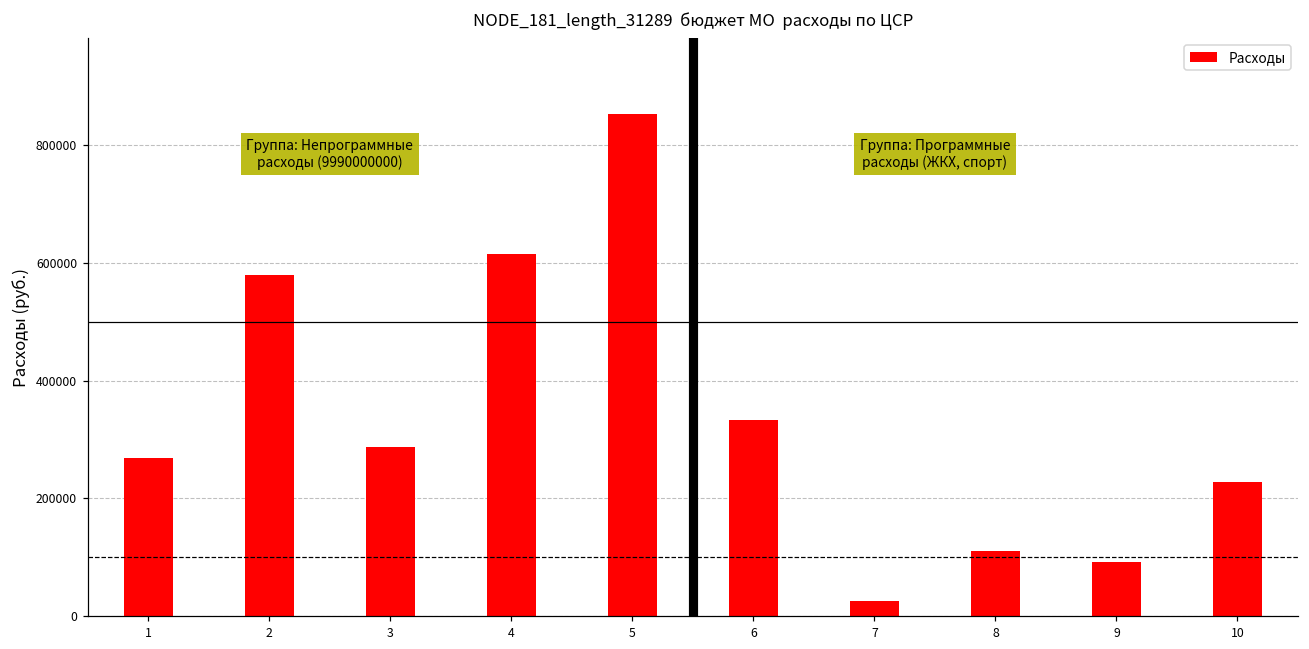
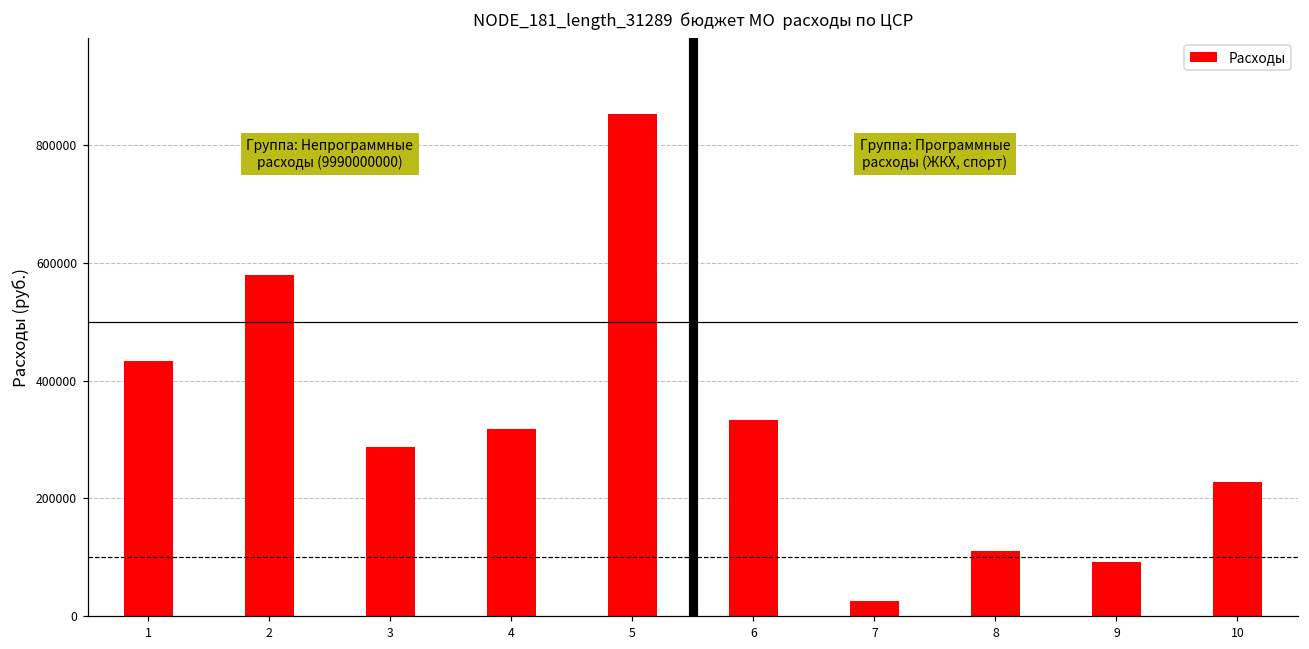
  {
-   "1": 270000,
+   "1": 430000,
    "2": 580000,
    "3": 290000,
-   "4": 610000,
+   "4": 320000,
    "5": 850000,
    "6": 330000,
    "7": 30000,
    "8": 110000,
    "9": 90000,
    "10": 230000
  }
